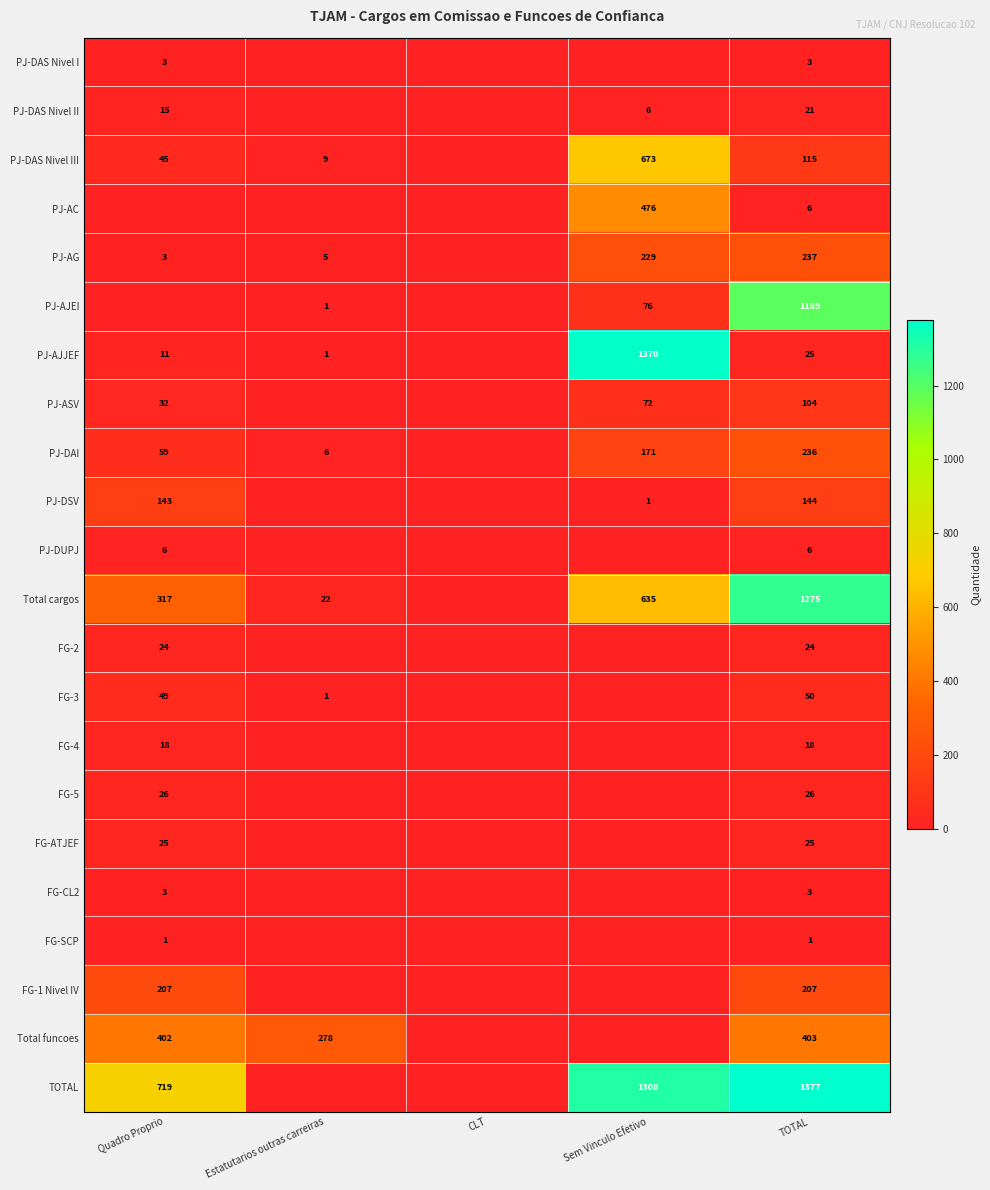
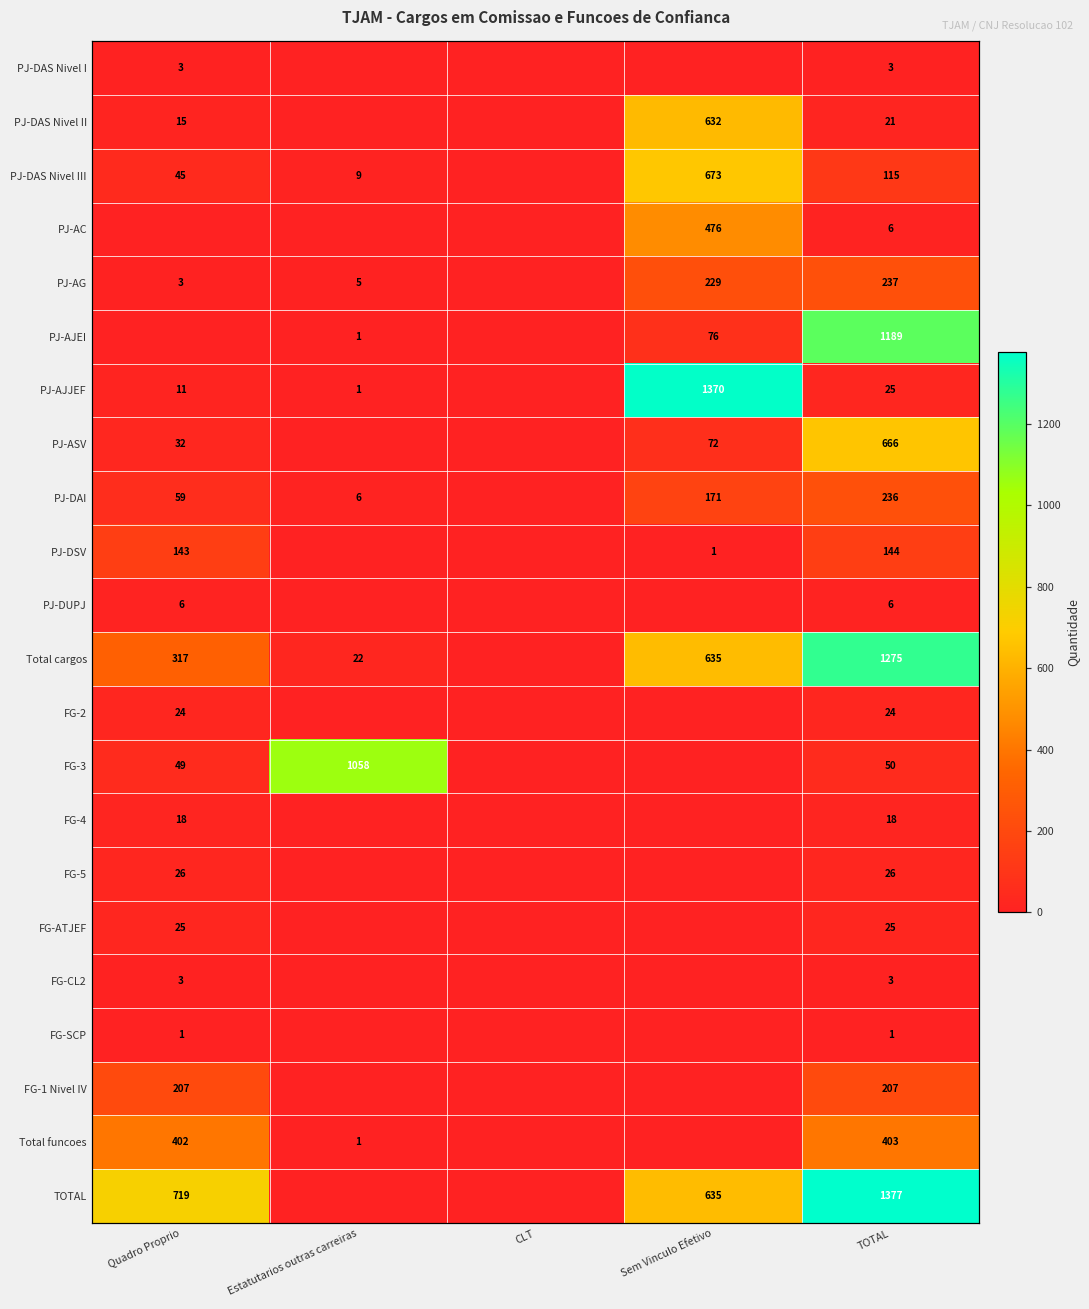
  {
    "PJ-DAS Nivel I": {
      "Quadro Proprio": 3,
      "TOTAL": 3
    },
    "PJ-DAS Nivel II": {
      "Quadro Proprio": 15,
-     "Sem Vinculo Efetivo": 6,
+     "Sem Vinculo Efetivo": 632,
      "TOTAL": 21
    },
    "PJ-DAS Nivel III": {
      "Quadro Proprio": 45,
      "Estatutarios outras carreiras": 9,
      "Sem Vinculo Efetivo": 673,
      "TOTAL": 115
    },
    "PJ-AC": {
      "Sem Vinculo Efetivo": 476,
      "TOTAL": 6
    },
    "PJ-AG": {
      "Quadro Proprio": 3,
      "Estatutarios outras carreiras": 5,
      "Sem Vinculo Efetivo": 229,
      "TOTAL": 237
    },
    "PJ-AJEI": {
      "Estatutarios outras carreiras": 1,
      "Sem Vinculo Efetivo": 76,
      "TOTAL": 1189
    },
    "PJ-AJJEF": {
      "Quadro Proprio": 11,
      "Estatutarios outras carreiras": 1,
      "Sem Vinculo Efetivo": 1370,
      "TOTAL": 25
    },
    "PJ-ASV": {
      "Quadro Proprio": 32,
      "Sem Vinculo Efetivo": 72,
-     "TOTAL": 104
+     "TOTAL": 666
    },
    "PJ-DAI": {
      "Quadro Proprio": 59,
      "Estatutarios outras carreiras": 6,
      "Sem Vinculo Efetivo": 171,
      "TOTAL": 236
    },
    "PJ-DSV": {
      "Quadro Proprio": 143,
      "Sem Vinculo Efetivo": 1,
      "TOTAL": 144
    },
    "PJ-DUPJ": {
      "Quadro Proprio": 6,
      "TOTAL": 6
    },
    "Total cargos": {
      "Quadro Proprio": 317,
      "Estatutarios outras carreiras": 22,
      "Sem Vinculo Efetivo": 635,
      "TOTAL": 1275
    },
    "FG-2": {
      "Quadro Proprio": 24,
      "TOTAL": 24
    },
    "FG-3": {
      "Quadro Proprio": 49,
-     "Estatutarios outras carreiras": 1,
+     "Estatutarios outras carreiras": 1058,
      "TOTAL": 50
    },
    "FG-4": {
      "Quadro Proprio": 18,
      "TOTAL": 18
    },
    "FG-5": {
      "Quadro Proprio": 26,
      "TOTAL": 26
    },
    "FG-ATJEF": {
      "Quadro Proprio": 25,
      "TOTAL": 25
    },
    "FG-CL2": {
      "Quadro Proprio": 3,
      "TOTAL": 3
    },
    "FG-SCP": {
      "Quadro Proprio": 1,
      "TOTAL": 1
    },
    "FG-1 Nivel IV": {
      "Quadro Proprio": 207,
      "TOTAL": 207
    },
    "Total funcoes": {
      "Quadro Proprio": 402,
-     "Estatutarios outras carreiras": 278,
+     "Estatutarios outras carreiras": 1,
      "TOTAL": 403
    },
    "TOTAL": {
      "Quadro Proprio": 719,
-     "Sem Vinculo Efetivo": 1308,
+     "Sem Vinculo Efetivo": 635,
      "TOTAL": 1377
    }
  }
